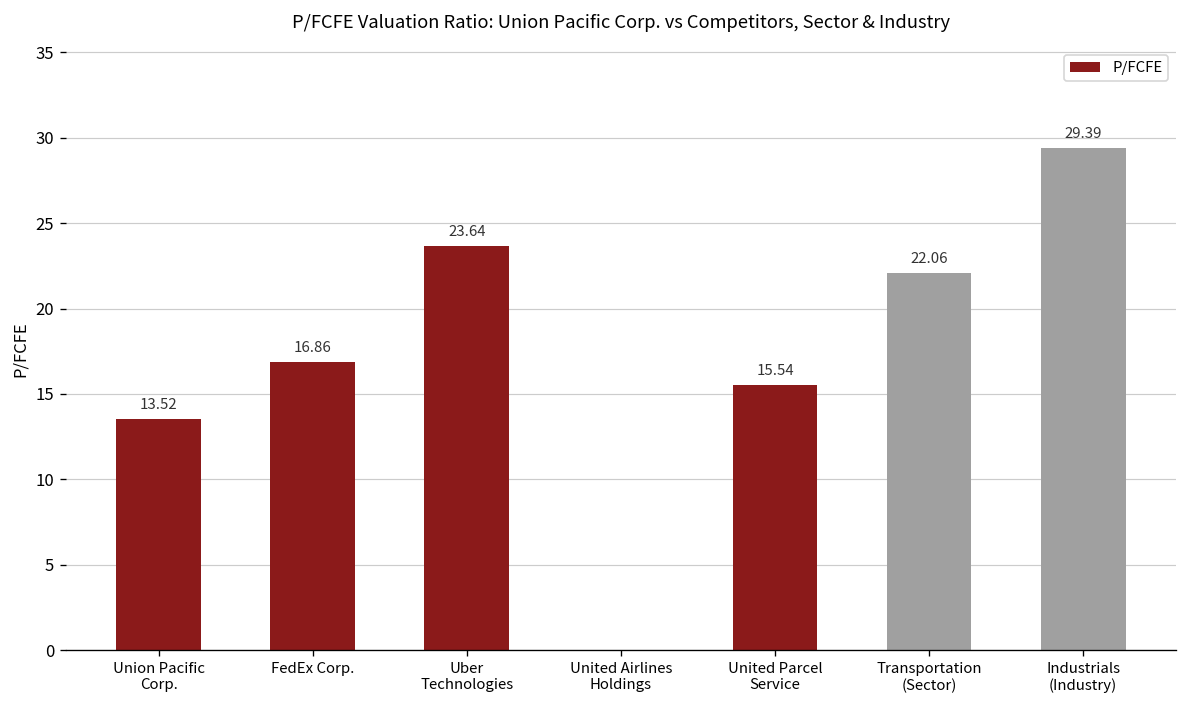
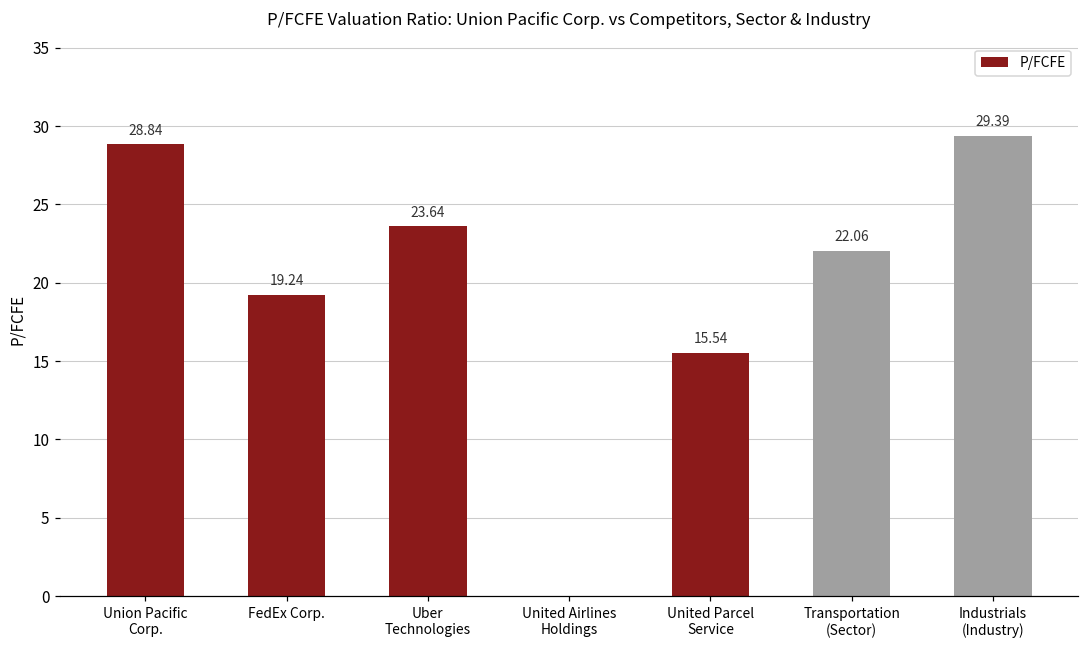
  {
-   "Union Pacific Corp.": 13.52,
-   "FedEx Corp.": 16.86,
+   "Union Pacific Corp.": 28.84,
+   "FedEx Corp.": 19.24,
    "Uber Technologies": 23.64,
    "United Parcel Service": 15.54,
    "Transportation (Sector)": 22.06,
    "Industrials (Industry)": 29.39
  }
